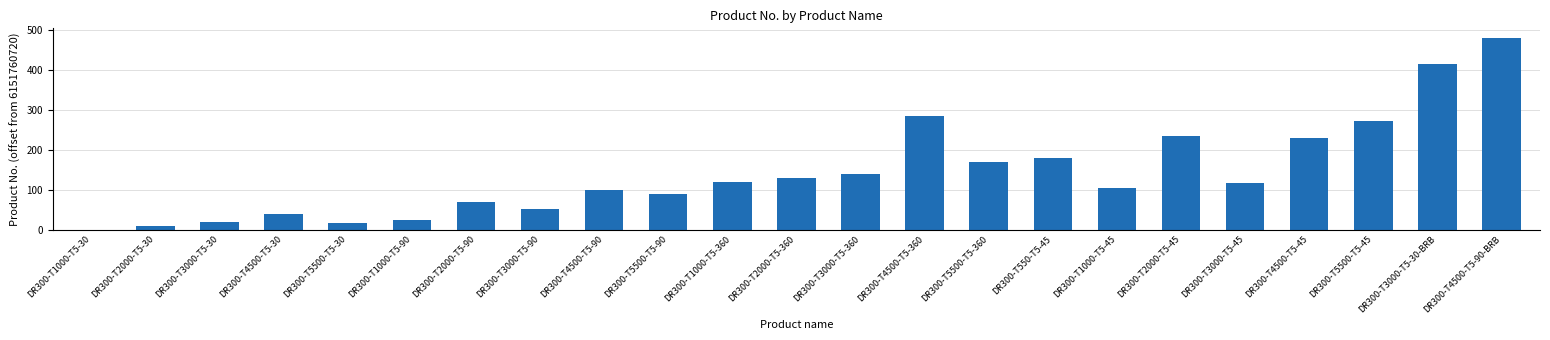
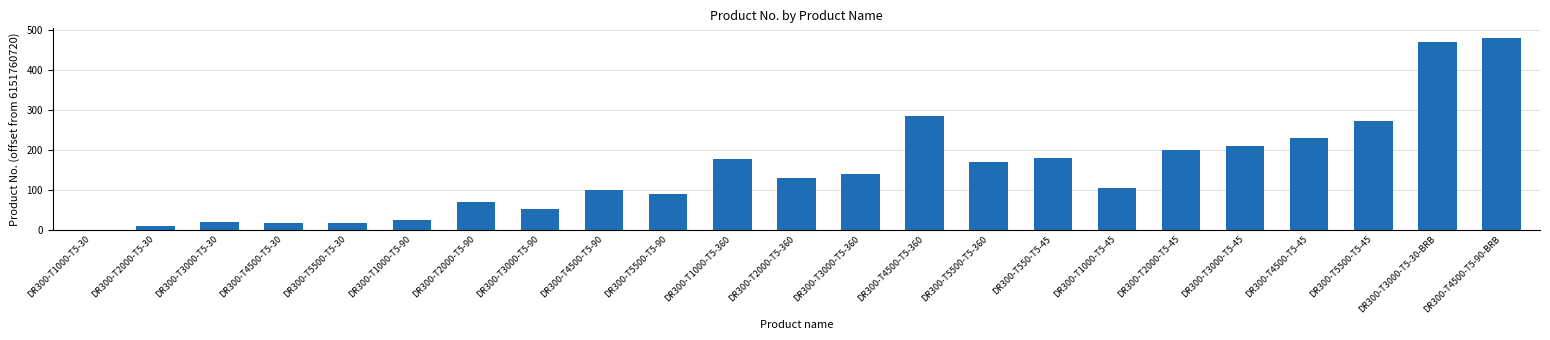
  {
    "DR300-T1000-T5-30": 0,
    "DR300-T2000-T5-30": 10,
    "DR300-T3000-T5-30": 20,
-   "DR300-T4500-T5-30": 40,
+   "DR300-T4500-T5-30": 20,
    "DR300-T5500-T5-30": 20,
    "DR300-T1000-T5-90": 20,
    "DR300-T2000-T5-90": 70,
    "DR300-T3000-T5-90": 50,
    "DR300-T4500-T5-90": 100,
    "DR300-T5500-T5-90": 90,
-   "DR300-T1000-T5-360": 120,
+   "DR300-T1000-T5-360": 180,
    "DR300-T2000-T5-360": 130,
    "DR300-T3000-T5-360": 140,
    "DR300-T4500-T5-360": 290,
    "DR300-T5500-T5-360": 170,
    "DR300-T550-T5-45": 180,
    "DR300-T1000-T5-45": 100,
-   "DR300-T2000-T5-45": 230,
-   "DR300-T3000-T5-45": 120,
+   "DR300-T2000-T5-45": 200,
+   "DR300-T3000-T5-45": 210,
    "DR300-T4500-T5-45": 230,
    "DR300-T5500-T5-45": 270,
-   "DR300-T3000-T5-30-BRB": 420,
+   "DR300-T3000-T5-30-BRB": 470,
    "DR300-T4500-T5-90-BRB": 480
  }
